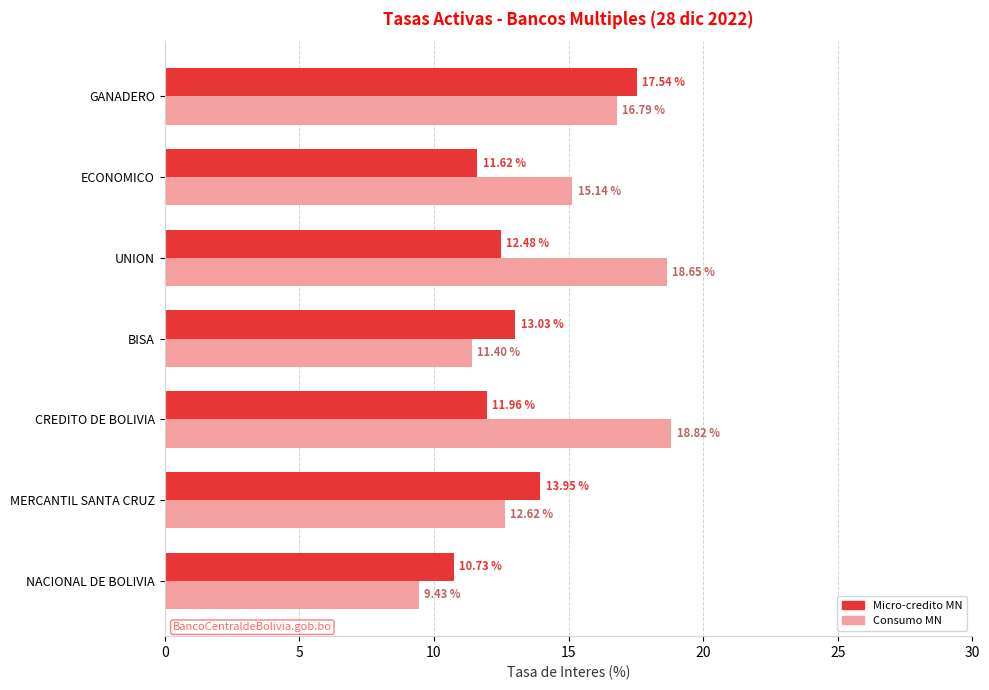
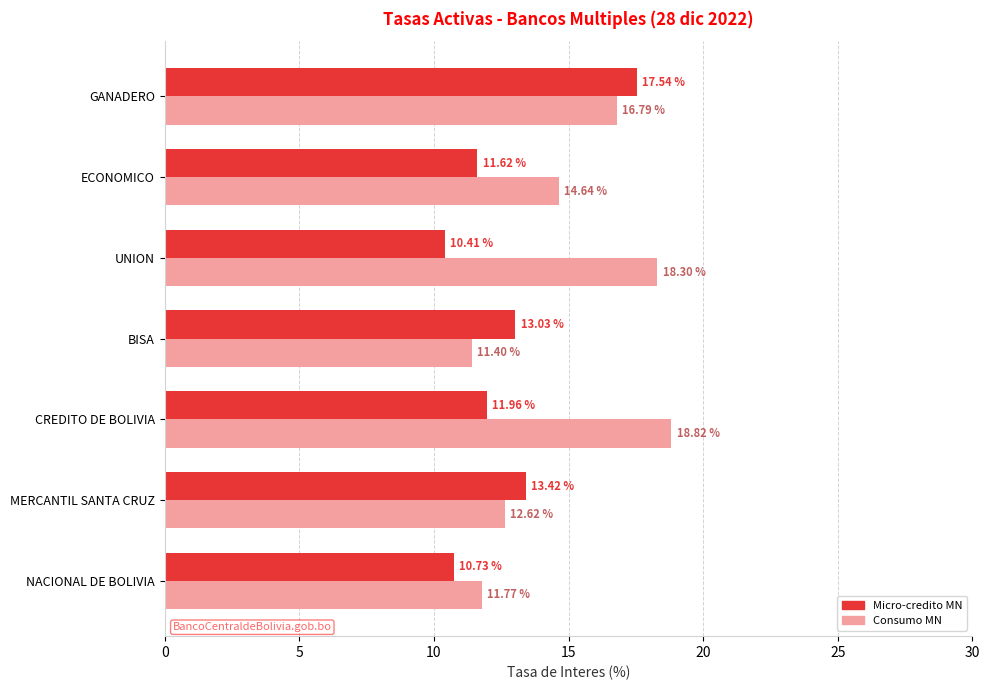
  {
    "Micro-credito MN": {
      "GANADERO": "17.54 %",
      "ECONOMICO": "11.62 %",
-     "UNION": "12.48 %",
+     "UNION": "10.41 %",
      "BISA": "13.03 %",
      "CREDITO DE BOLIVIA": "11.96 %",
-     "MERCANTIL SANTA CRUZ": "13.95 %",
+     "MERCANTIL SANTA CRUZ": "13.42 %",
      "NACIONAL DE BOLIVIA": "10.73 %"
    },
    "Consumo MN": {
      "GANADERO": "16.79 %",
-     "ECONOMICO": "15.14 %",
-     "UNION": "18.65 %",
+     "ECONOMICO": "14.64 %",
+     "UNION": "18.30 %",
      "BISA": "11.40 %",
      "CREDITO DE BOLIVIA": "18.82 %",
      "MERCANTIL SANTA CRUZ": "12.62 %",
-     "NACIONAL DE BOLIVIA": "9.43 %"
+     "NACIONAL DE BOLIVIA": "11.77 %"
    }
  }
